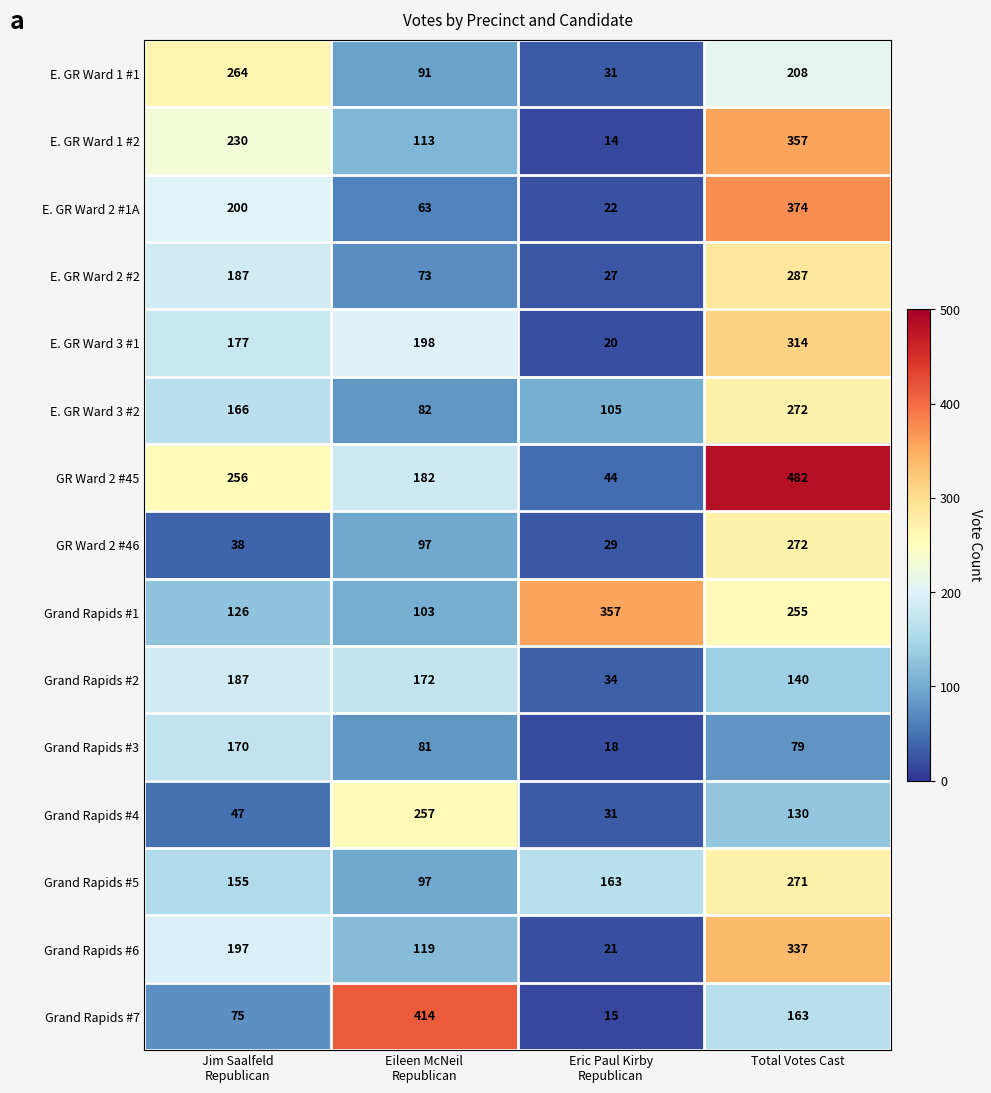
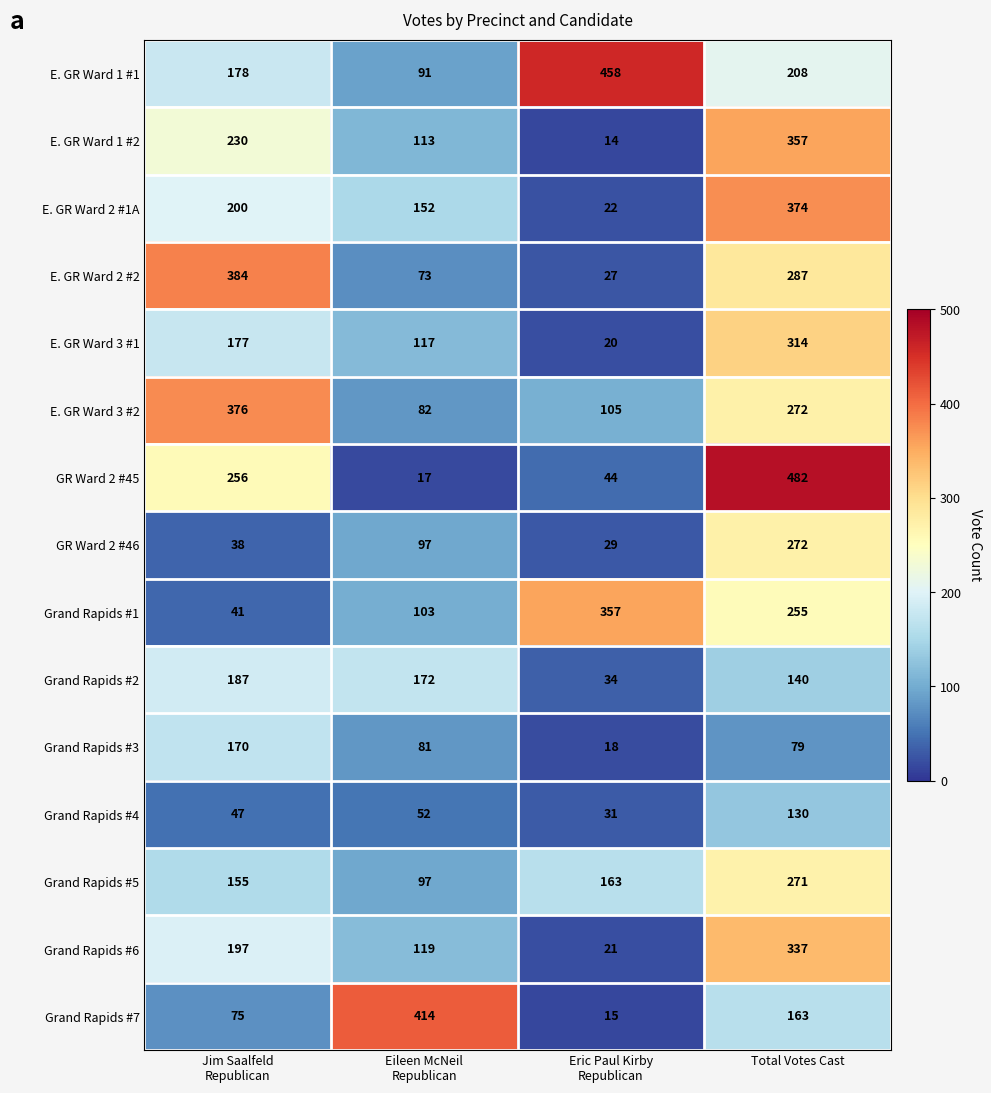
  {
    "E. GR Ward 1 #1": {
-     "Jim Saalfeld Republican": 264,
+     "Jim Saalfeld Republican": 178,
      "Eileen McNeil Republican": 91,
-     "Eric Paul Kirby Republican": 31,
+     "Eric Paul Kirby Republican": 458,
      "Total Votes Cast": 208
    },
    "E. GR Ward 1 #2": {
      "Jim Saalfeld Republican": 230,
      "Eileen McNeil Republican": 113,
      "Eric Paul Kirby Republican": 14,
      "Total Votes Cast": 357
    },
    "E. GR Ward 2 #1A": {
      "Jim Saalfeld Republican": 200,
-     "Eileen McNeil Republican": 63,
+     "Eileen McNeil Republican": 152,
      "Eric Paul Kirby Republican": 22,
      "Total Votes Cast": 374
    },
    "E. GR Ward 2 #2": {
-     "Jim Saalfeld Republican": 187,
+     "Jim Saalfeld Republican": 384,
      "Eileen McNeil Republican": 73,
      "Eric Paul Kirby Republican": 27,
      "Total Votes Cast": 287
    },
    "E. GR Ward 3 #1": {
      "Jim Saalfeld Republican": 177,
-     "Eileen McNeil Republican": 198,
+     "Eileen McNeil Republican": 117,
      "Eric Paul Kirby Republican": 20,
      "Total Votes Cast": 314
    },
    "E. GR Ward 3 #2": {
-     "Jim Saalfeld Republican": 166,
+     "Jim Saalfeld Republican": 376,
      "Eileen McNeil Republican": 82,
      "Eric Paul Kirby Republican": 105,
      "Total Votes Cast": 272
    },
    "GR Ward 2 #45": {
      "Jim Saalfeld Republican": 256,
-     "Eileen McNeil Republican": 182,
+     "Eileen McNeil Republican": 17,
      "Eric Paul Kirby Republican": 44,
      "Total Votes Cast": 482
    },
    "GR Ward 2 #46": {
      "Jim Saalfeld Republican": 38,
      "Eileen McNeil Republican": 97,
      "Eric Paul Kirby Republican": 29,
      "Total Votes Cast": 272
    },
    "Grand Rapids #1": {
-     "Jim Saalfeld Republican": 126,
+     "Jim Saalfeld Republican": 41,
      "Eileen McNeil Republican": 103,
      "Eric Paul Kirby Republican": 357,
      "Total Votes Cast": 255
    },
    "Grand Rapids #2": {
      "Jim Saalfeld Republican": 187,
      "Eileen McNeil Republican": 172,
      "Eric Paul Kirby Republican": 34,
      "Total Votes Cast": 140
    },
    "Grand Rapids #3": {
      "Jim Saalfeld Republican": 170,
      "Eileen McNeil Republican": 81,
      "Eric Paul Kirby Republican": 18,
      "Total Votes Cast": 79
    },
    "Grand Rapids #4": {
      "Jim Saalfeld Republican": 47,
-     "Eileen McNeil Republican": 257,
+     "Eileen McNeil Republican": 52,
      "Eric Paul Kirby Republican": 31,
      "Total Votes Cast": 130
    },
    "Grand Rapids #5": {
      "Jim Saalfeld Republican": 155,
      "Eileen McNeil Republican": 97,
      "Eric Paul Kirby Republican": 163,
      "Total Votes Cast": 271
    },
    "Grand Rapids #6": {
      "Jim Saalfeld Republican": 197,
      "Eileen McNeil Republican": 119,
      "Eric Paul Kirby Republican": 21,
      "Total Votes Cast": 337
    },
    "Grand Rapids #7": {
      "Jim Saalfeld Republican": 75,
      "Eileen McNeil Republican": 414,
      "Eric Paul Kirby Republican": 15,
      "Total Votes Cast": 163
    }
  }
